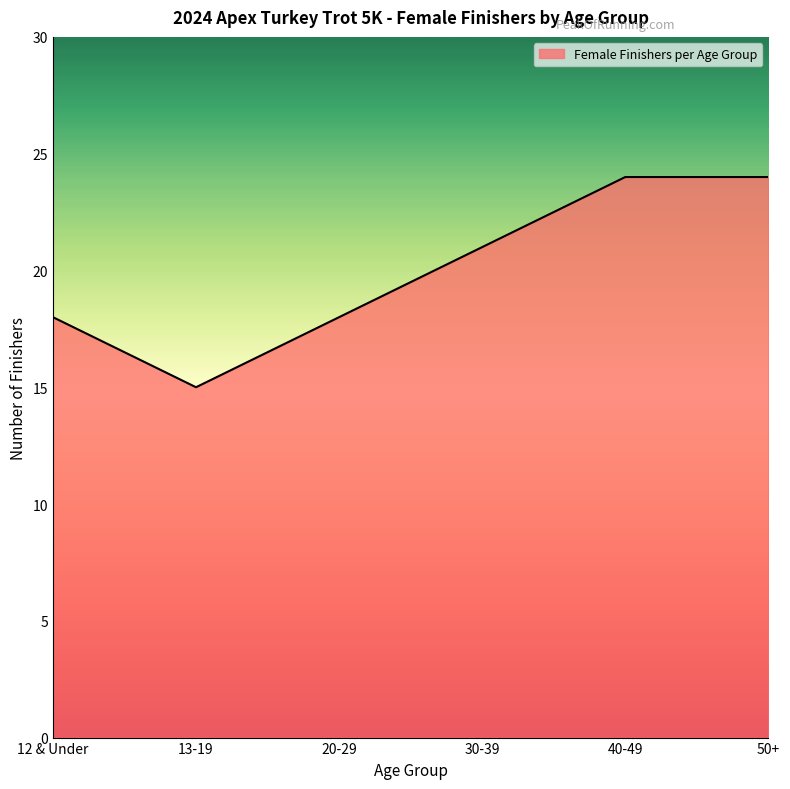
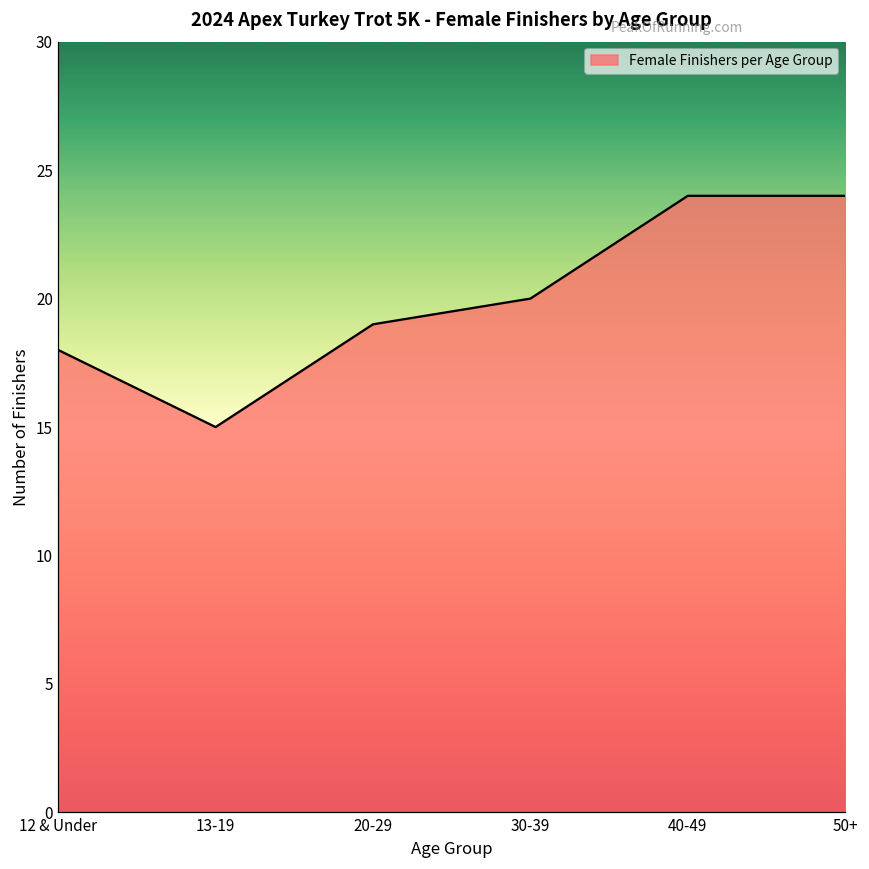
  {
    "12 & Under": 18,
    "13-19": 15,
-   "20-29": 18,
-   "30-39": 21,
+   "20-29": 19,
+   "30-39": 20,
    "40-49": 24,
    "50+": 24
  }
